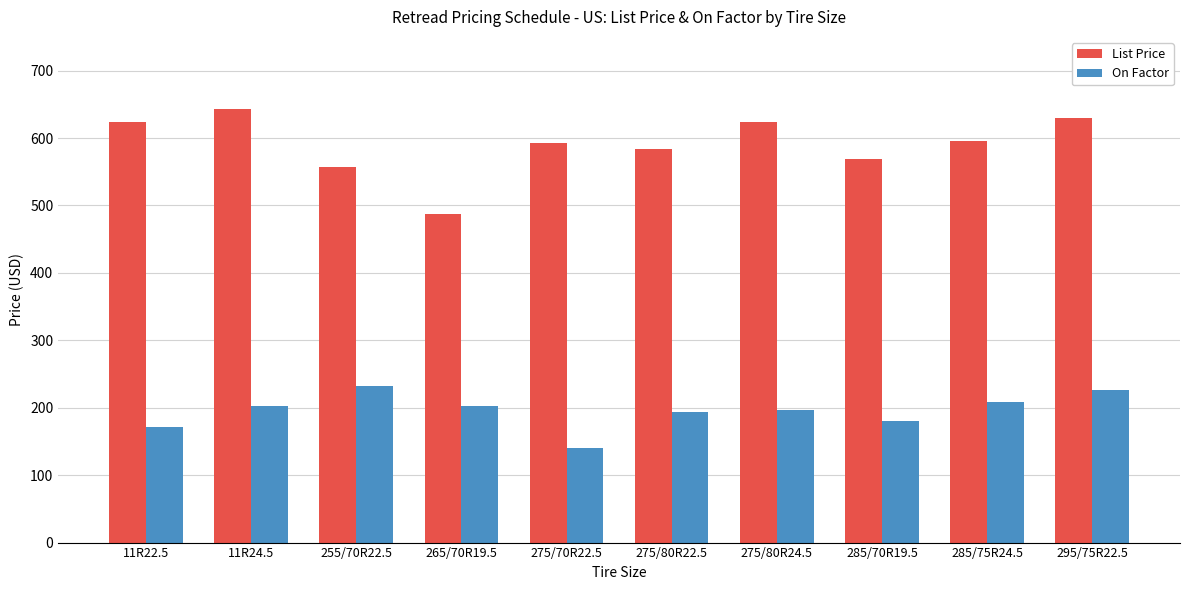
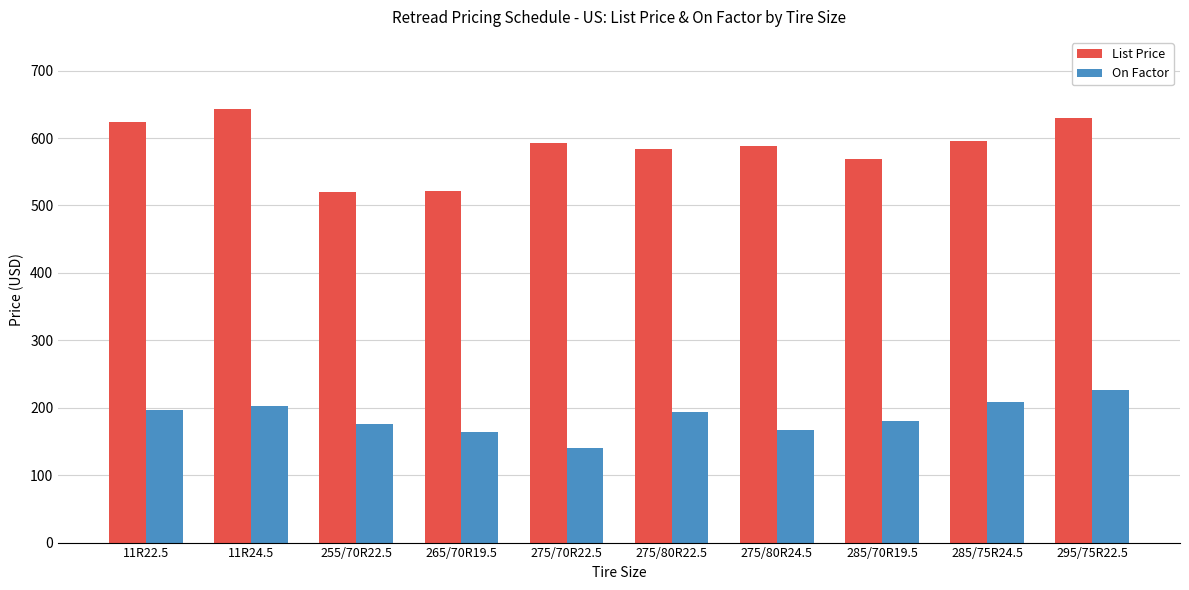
  {
    "List Price": {
      "11R22.5": 620,
      "11R24.5": 640,
-     "255/70R22.5": 560,
-     "265/70R19.5": 490,
+     "255/70R22.5": 520,
+     "265/70R19.5": 520,
      "275/70R22.5": 590,
      "275/80R22.5": 580,
-     "275/80R24.5": 620,
+     "275/80R24.5": 590,
      "285/70R19.5": 570,
      "285/75R24.5": 600,
      "295/75R22.5": 630
    },
    "On Factor": {
-     "11R22.5": 170,
+     "11R22.5": 200,
      "11R24.5": 200,
-     "255/70R22.5": 230,
-     "265/70R19.5": 200,
+     "255/70R22.5": 180,
+     "265/70R19.5": 160,
      "275/70R22.5": 140,
      "275/80R22.5": 190,
-     "275/80R24.5": 200,
+     "275/80R24.5": 170,
      "285/70R19.5": 180,
      "285/75R24.5": 210,
      "295/75R22.5": 230
    }
  }
